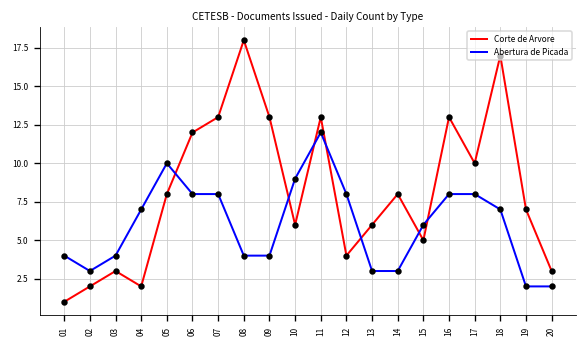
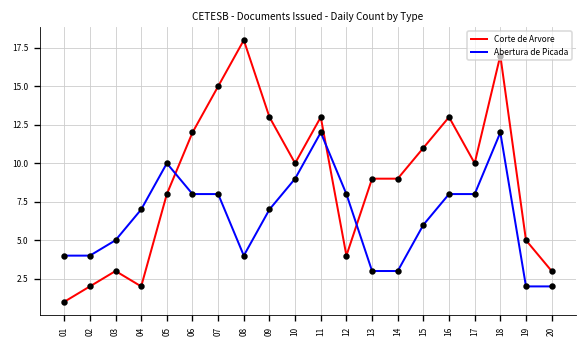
  {
    "Corte de Arvore": {
      "01": 1,
      "02": 2,
      "03": 3,
      "04": 2,
      "05": 8,
      "06": 12,
-     "07": 13,
+     "07": 15,
      "08": 18,
      "09": 13,
-     "10": 6,
+     "10": 10,
      "11": 13,
      "12": 4,
-     "13": 6,
-     "14": 8,
-     "15": 5,
+     "13": 9,
+     "14": 9,
+     "15": 11,
      "16": 13,
      "17": 10,
-     "19": 7,
+     "19": 5,
      "20": 3
    },
    "Abertura de Picada": {
      "01": 4,
-     "02": 3,
-     "03": 4,
+     "02": 4,
+     "03": 5,
      "04": 7,
      "05": 10,
      "06": 8,
      "07": 8,
      "08": 4,
-     "09": 4,
+     "09": 7,
      "10": 9,
      "11": 12,
      "12": 8,
      "13": 3,
      "14": 3,
      "15": 6,
      "16": 8,
      "17": 8,
-     "18": 7,
+     "18": 12,
      "19": 2,
      "20": 2
    }
  }
